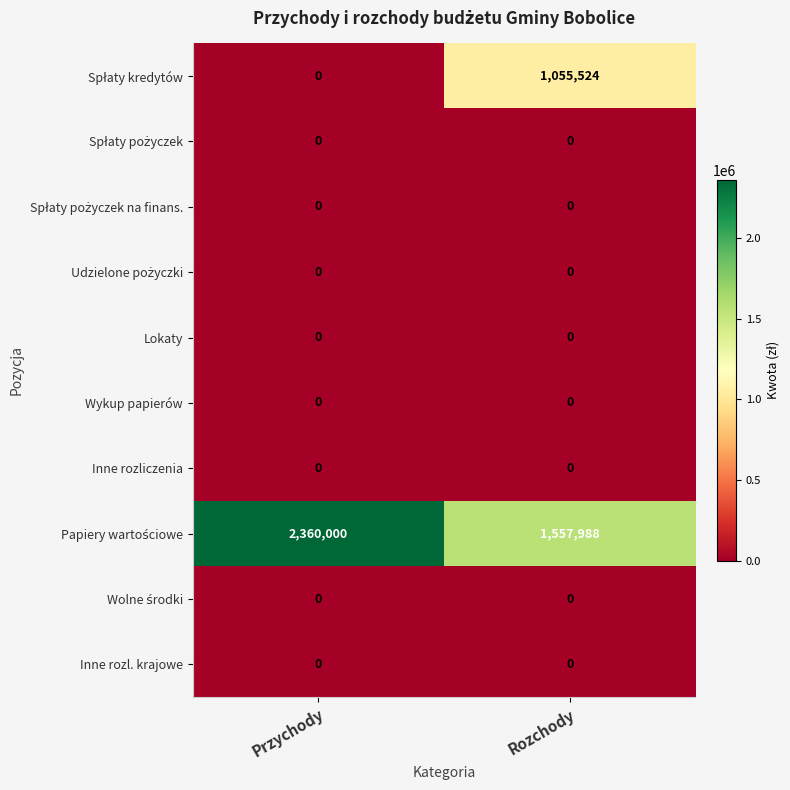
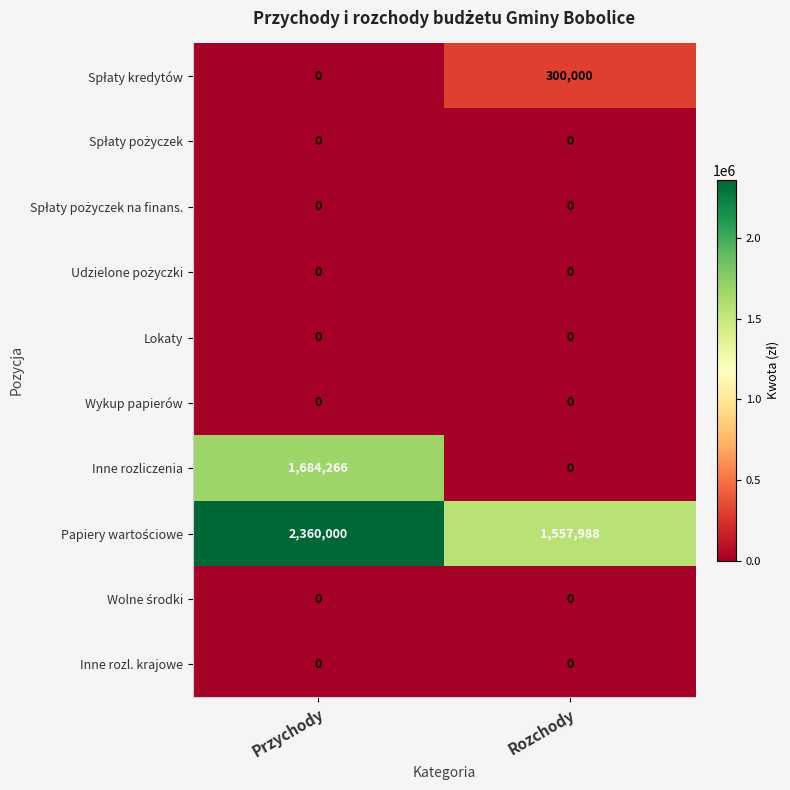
  {
    "Spłaty kredytów": {
      "Przychody": "0",
-     "Rozchody": "1,055,524"
+     "Rozchody": "300,000"
    },
    "Spłaty pożyczek": {
      "Przychody": "0",
      "Rozchody": "0"
    },
    "Spłaty pożyczek na finans.": {
      "Przychody": "0",
      "Rozchody": "0"
    },
    "Udzielone pożyczki": {
      "Przychody": "0",
      "Rozchody": "0"
    },
    "Lokaty": {
      "Przychody": "0",
      "Rozchody": "0"
    },
    "Wykup papierów": {
      "Przychody": "0",
      "Rozchody": "0"
    },
    "Inne rozliczenia": {
-     "Przychody": "0",
+     "Przychody": "1,684,266",
      "Rozchody": "0"
    },
    "Papiery wartościowe": {
      "Przychody": "2,360,000",
      "Rozchody": "1,557,988"
    },
    "Wolne środki": {
      "Przychody": "0",
      "Rozchody": "0"
    },
    "Inne rozl. krajowe": {
      "Przychody": "0",
      "Rozchody": "0"
    }
  }
